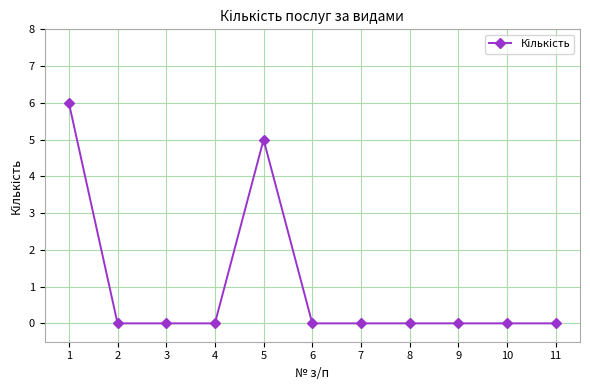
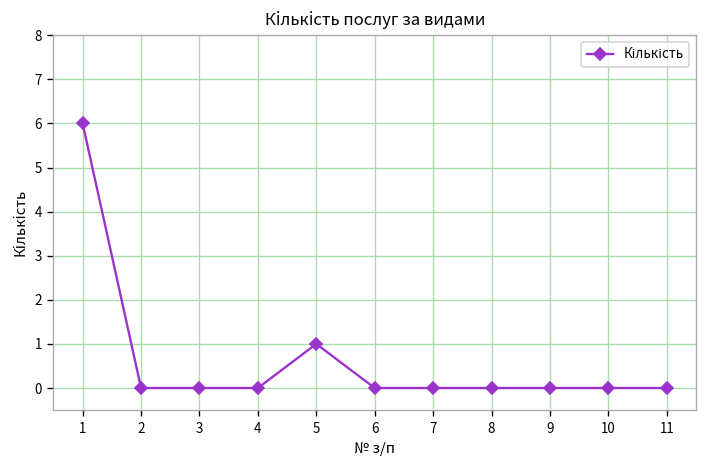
  {
    "1": 6,
    "2": 0,
    "3": 0,
    "4": 0,
-   "5": 5,
+   "5": 1,
    "6": 0,
    "7": 0,
    "8": 0,
    "9": 0,
    "10": 0,
    "11": 0
  }
